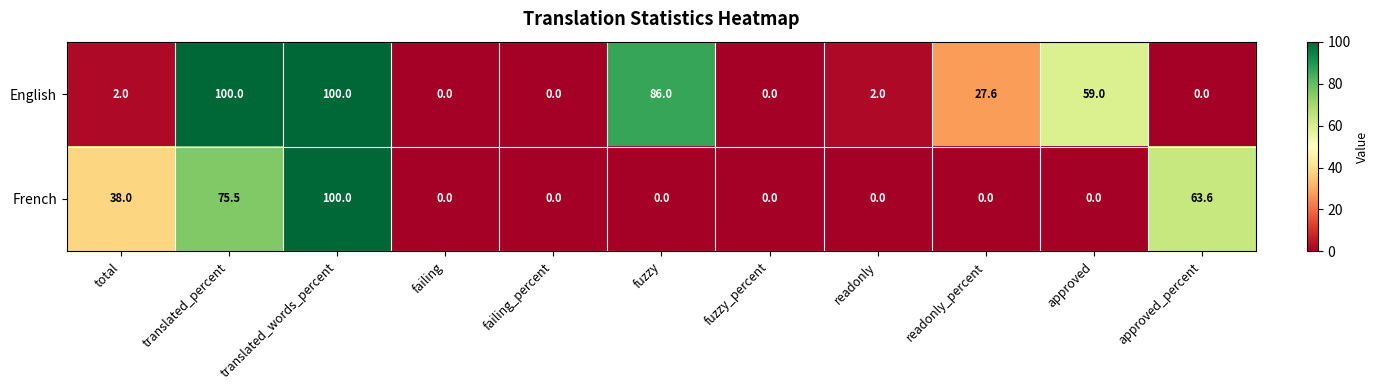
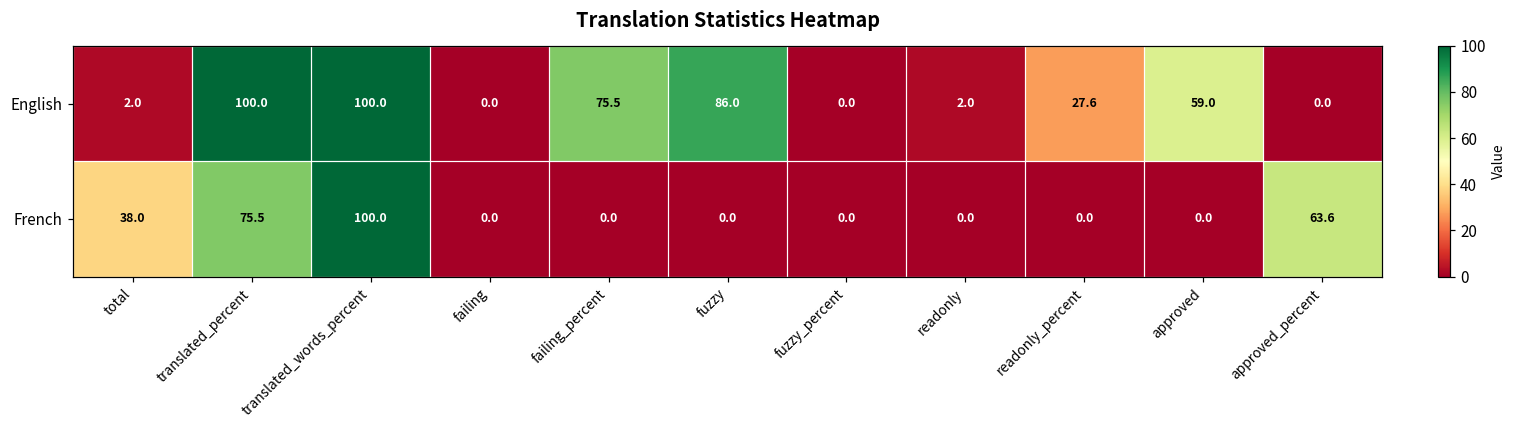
  {
    "English": {
      "total": 2.0,
      "translated_percent": 100.0,
      "translated_words_percent": 100.0,
      "failing": 0.0,
-     "failing_percent": 0.0,
+     "failing_percent": 75.5,
      "fuzzy": 86.0,
      "fuzzy_percent": 0.0,
      "readonly": 2.0,
      "readonly_percent": 27.6,
      "approved": 59.0,
      "approved_percent": 0.0
    },
    "French": {
      "total": 38.0,
      "translated_percent": 75.5,
      "translated_words_percent": 100.0,
      "failing": 0.0,
      "failing_percent": 0.0,
      "fuzzy": 0.0,
      "fuzzy_percent": 0.0,
      "readonly": 0.0,
      "readonly_percent": 0.0,
      "approved": 0.0,
      "approved_percent": 63.6
    }
  }
